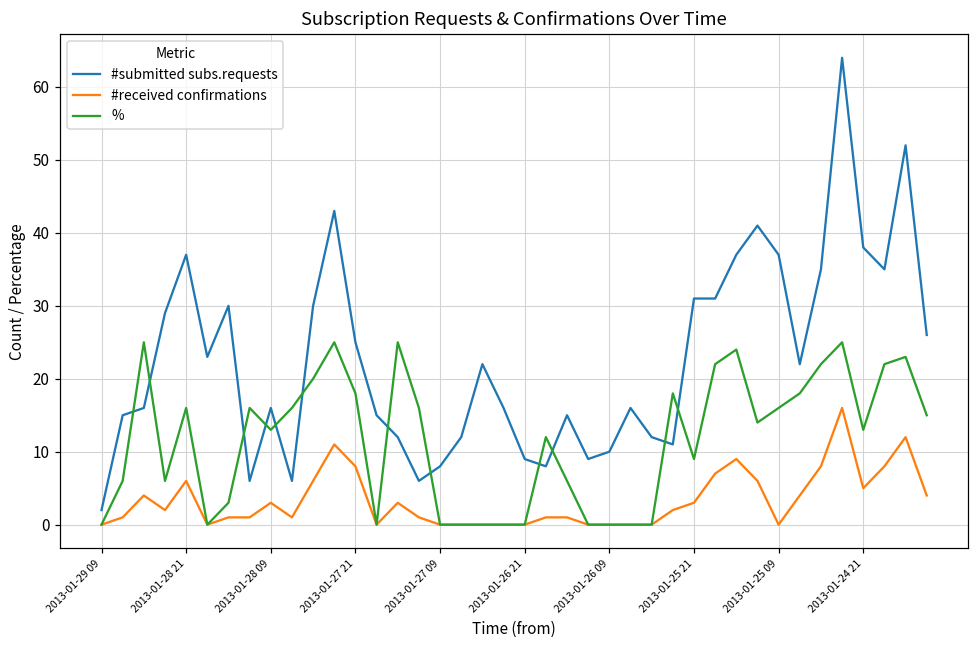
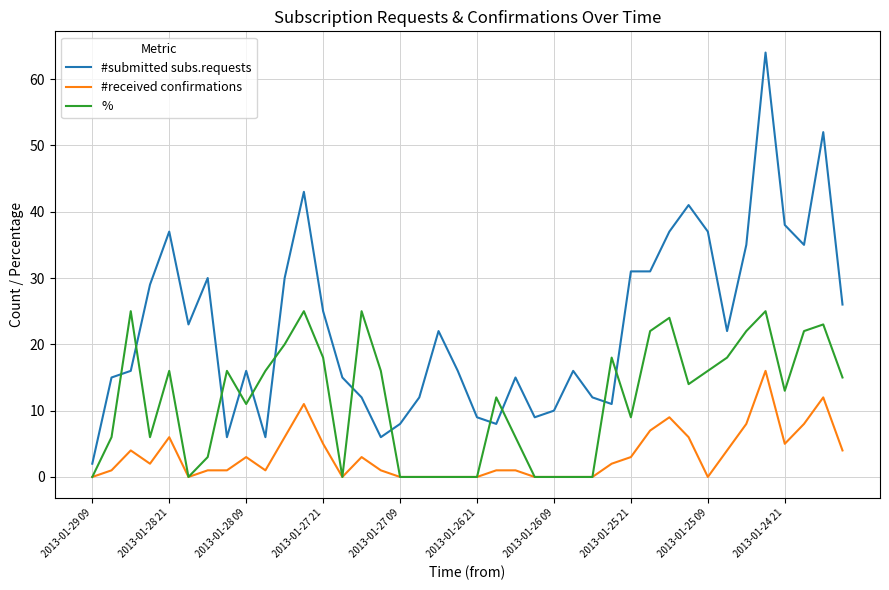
  {
    "#submitted subs.requests": {
      "2013-01-29 09": 2,
      "2013-01-28 21": 37,
      "2013-01-28 09": 16,
      "2013-01-27 21": 25,
      "2013-01-27 09": 8,
      "2013-01-26 21": 9,
      "2013-01-26 09": 10,
      "2013-01-25 21": 31,
      "2013-01-25 09": 37,
      "2013-01-24 21": 38
    },
    "#received confirmations": {
      "2013-01-28 21": 6,
      "2013-01-28 09": 3,
-     "2013-01-27 21": 8,
+     "2013-01-27 21": 5,
      "2013-01-25 21": 3,
      "2013-01-25 09": 0,
      "2013-01-24 21": 5
    },
    "%": {
      "2013-01-28 21": 16,
-     "2013-01-28 09": 13,
+     "2013-01-28 09": 11,
      "2013-01-27 21": 18,
      "2013-01-25 21": 9,
      "2013-01-25 09": 16,
      "2013-01-24 21": 13
    }
  }
